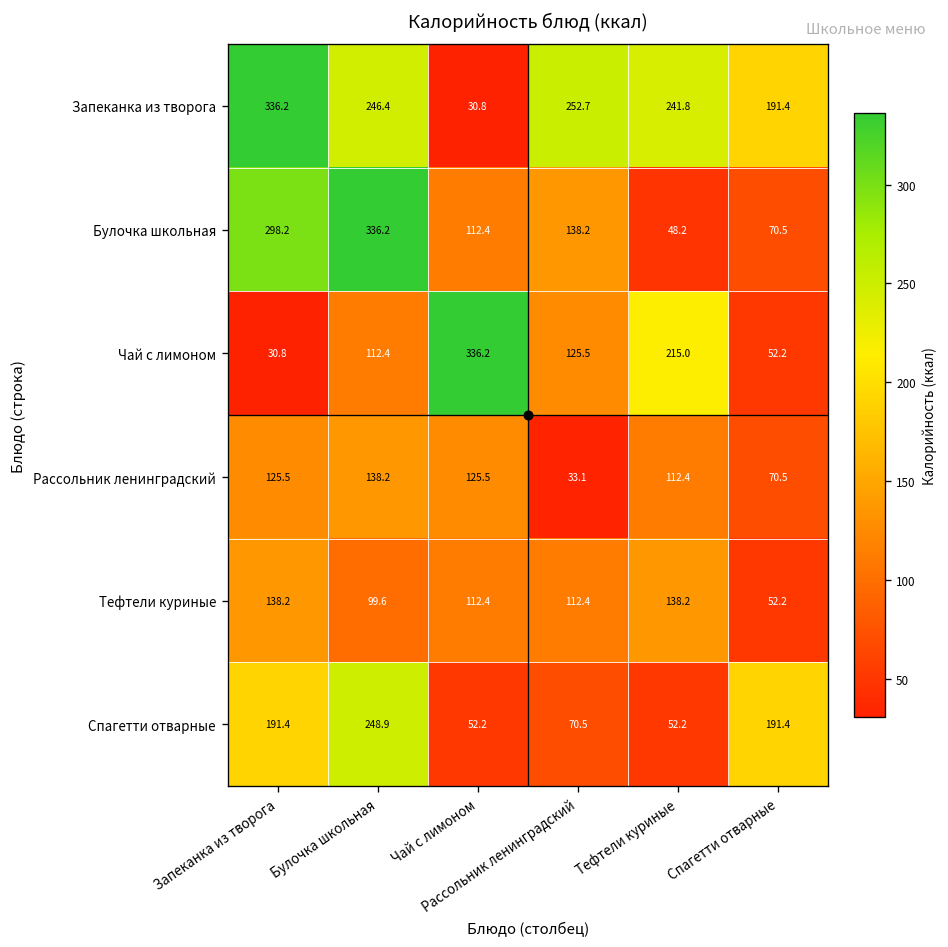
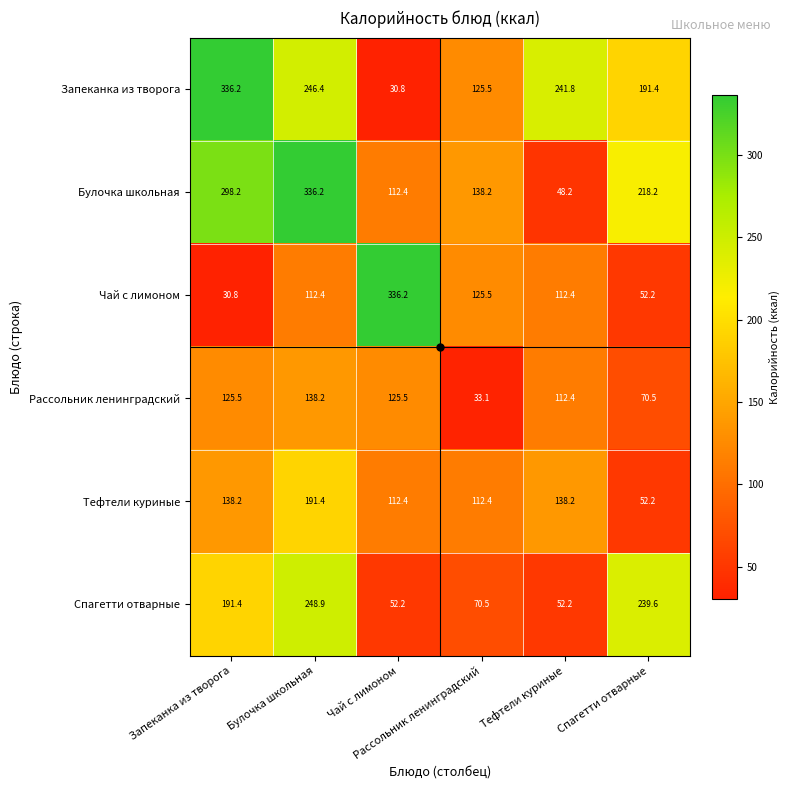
  {
    "Запеканка из творога": {
      "Запеканка из творога": 336.2,
      "Булочка школьная": 246.4,
      "Чай с лимоном": 30.8,
-     "Рассольник ленинградский": 252.7,
+     "Рассольник ленинградский": 125.5,
      "Тефтели куриные": 241.8,
      "Спагетти отварные": 191.4
    },
    "Булочка школьная": {
      "Запеканка из творога": 298.2,
      "Булочка школьная": 336.2,
      "Чай с лимоном": 112.4,
      "Рассольник ленинградский": 138.2,
      "Тефтели куриные": 48.2,
-     "Спагетти отварные": 70.5
+     "Спагетти отварные": 218.2
    },
    "Чай с лимоном": {
      "Запеканка из творога": 30.8,
      "Булочка школьная": 112.4,
      "Чай с лимоном": 336.2,
      "Рассольник ленинградский": 125.5,
-     "Тефтели куриные": 215.0,
+     "Тефтели куриные": 112.4,
      "Спагетти отварные": 52.2
    },
    "Рассольник ленинградский": {
      "Запеканка из творога": 125.5,
      "Булочка школьная": 138.2,
      "Чай с лимоном": 125.5,
      "Рассольник ленинградский": 33.1,
      "Тефтели куриные": 112.4,
      "Спагетти отварные": 70.5
    },
    "Тефтели куриные": {
      "Запеканка из творога": 138.2,
-     "Булочка школьная": 99.6,
+     "Булочка школьная": 191.4,
      "Чай с лимоном": 112.4,
      "Рассольник ленинградский": 112.4,
      "Тефтели куриные": 138.2,
      "Спагетти отварные": 52.2
    },
    "Спагетти отварные": {
      "Запеканка из творога": 191.4,
      "Булочка школьная": 248.9,
      "Чай с лимоном": 52.2,
      "Рассольник ленинградский": 70.5,
      "Тефтели куриные": 52.2,
-     "Спагетти отварные": 191.4
+     "Спагетти отварные": 239.6
    }
  }
